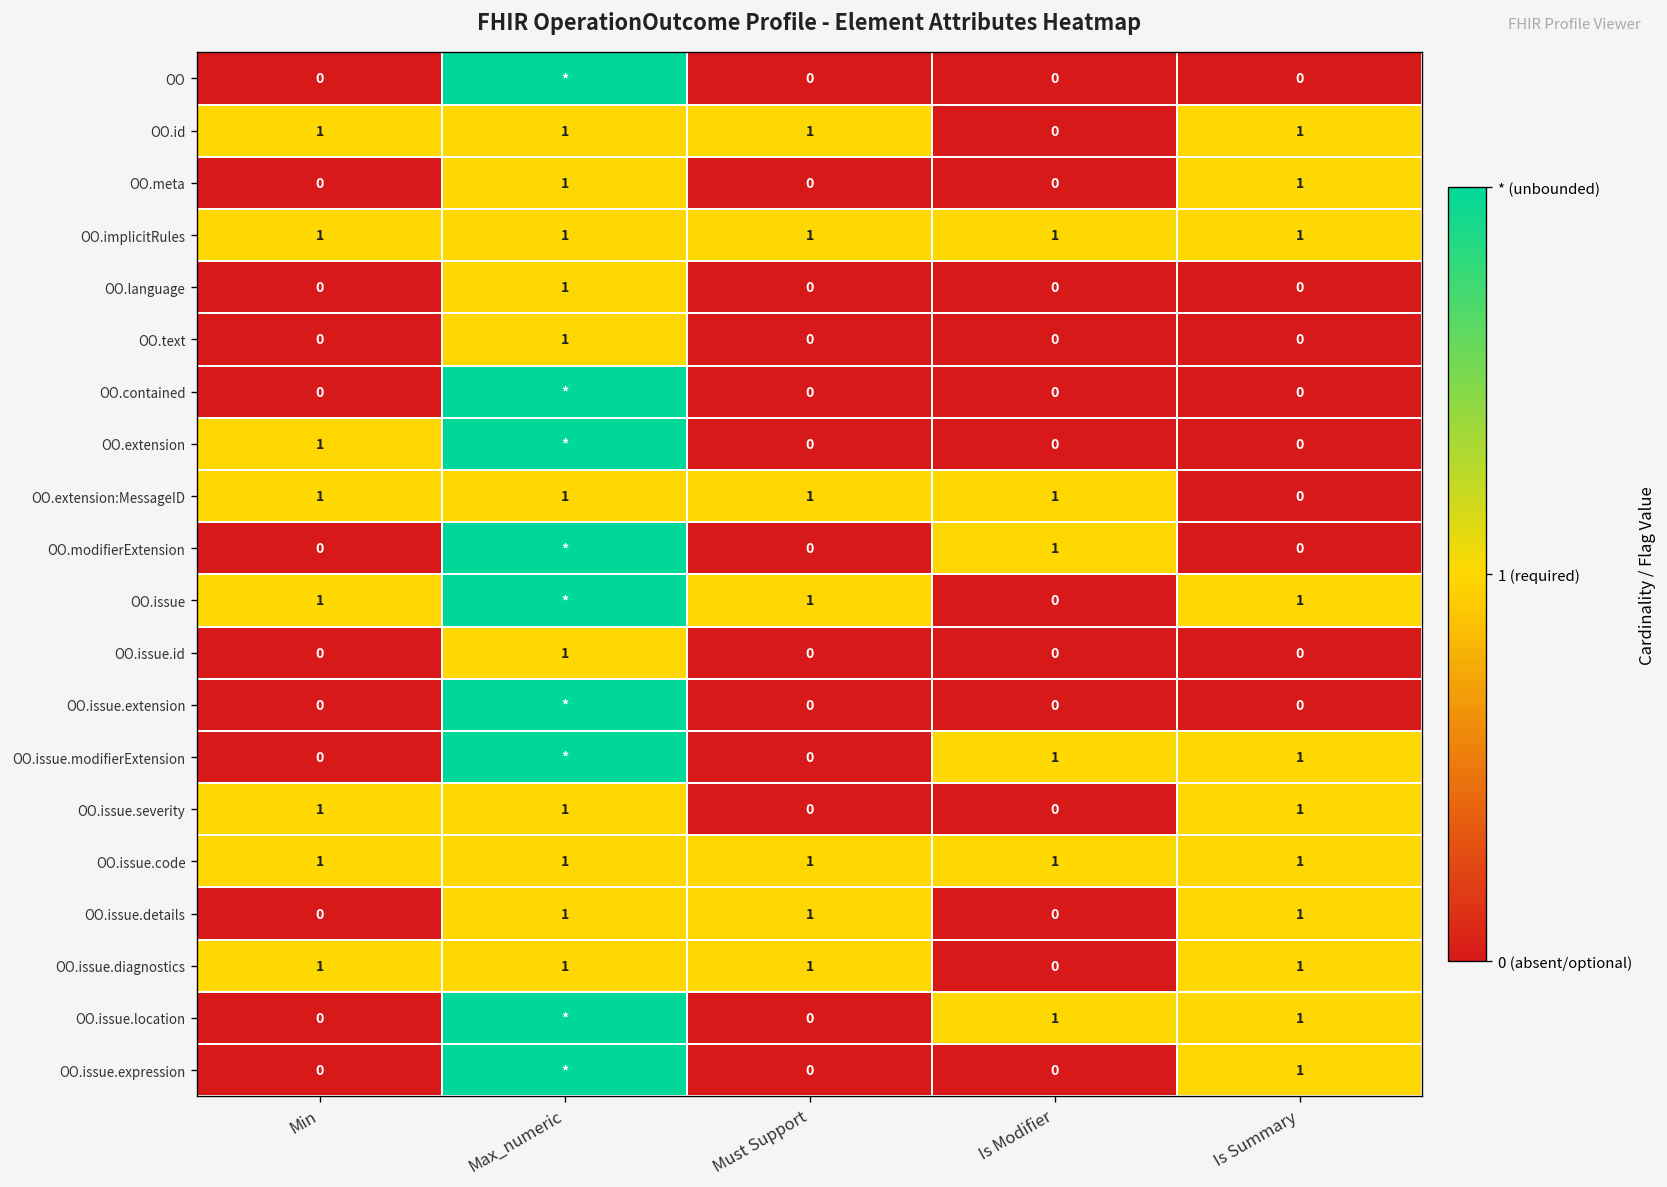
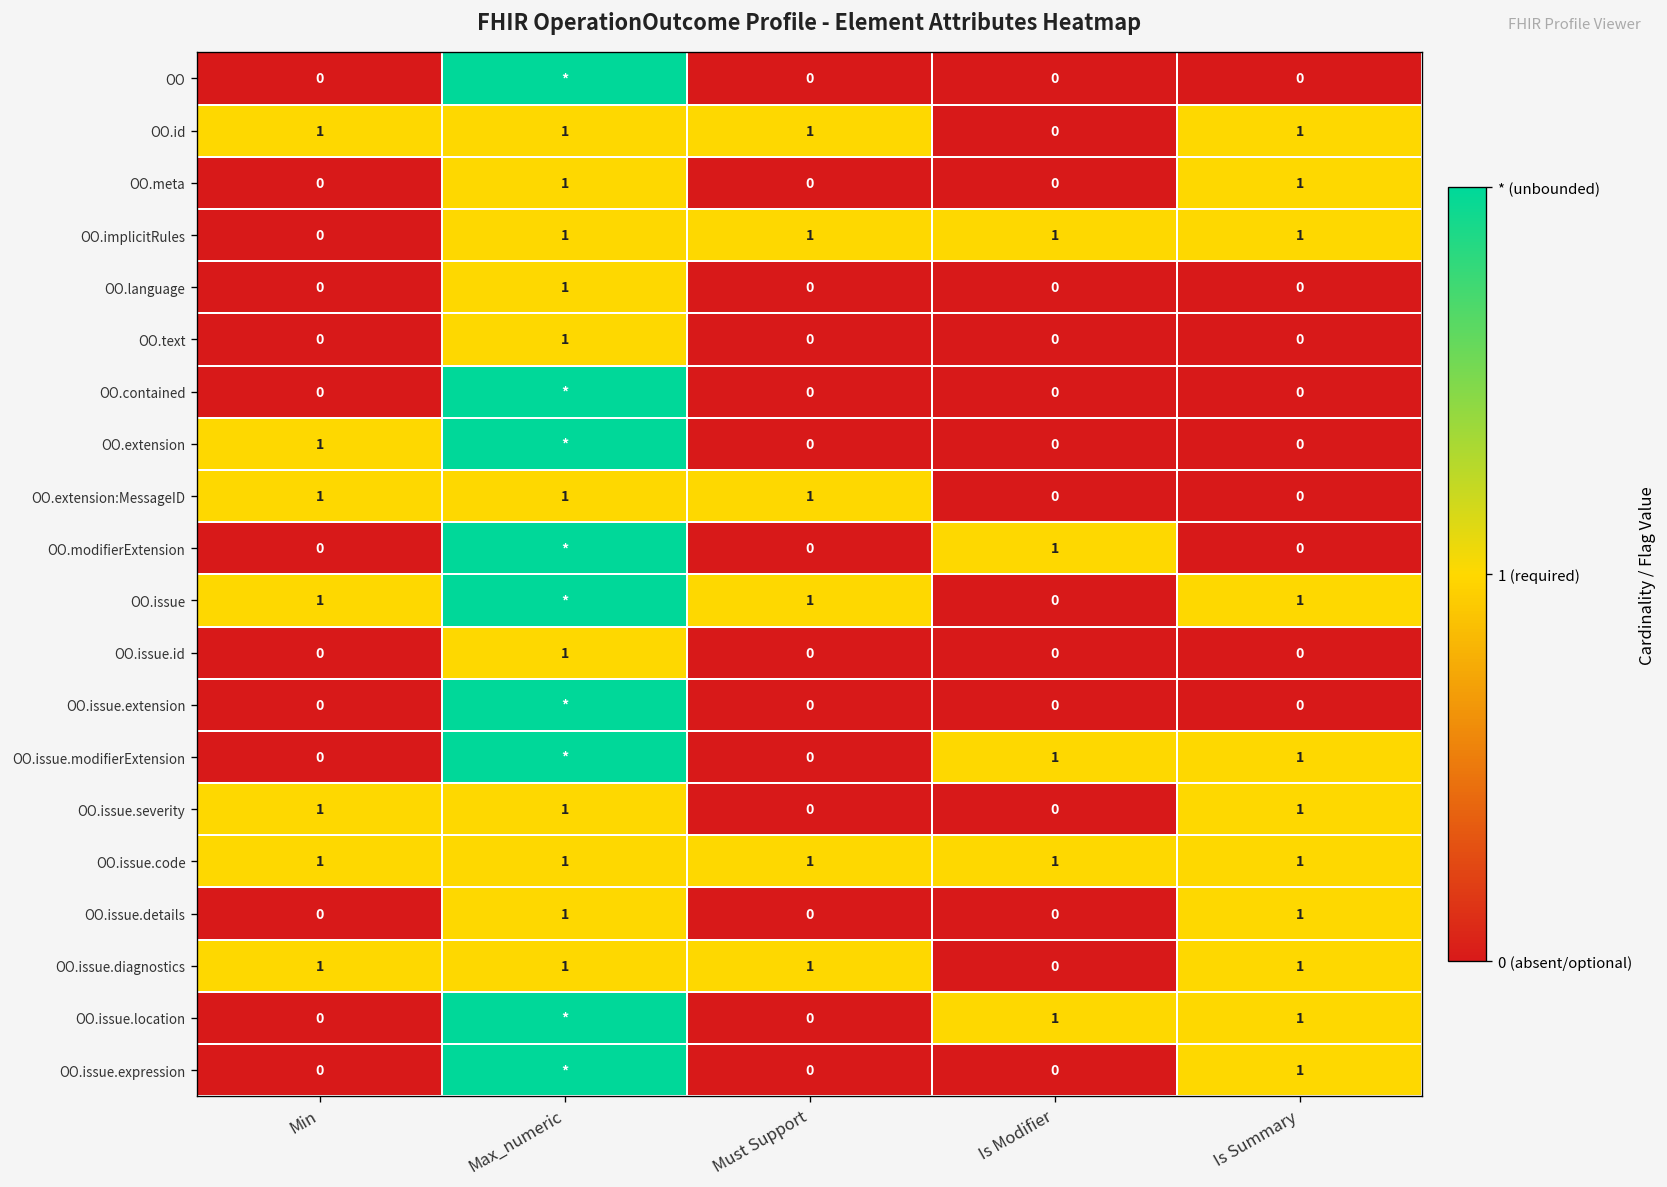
  {
    "OO": {
      "Min": 0,
      "Must Support": 0,
      "Is Modifier": 0,
      "Is Summary": 0
    },
    "OO.id": {
      "Min": 1,
      "Max_numeric": 1,
      "Must Support": 1,
      "Is Modifier": 0,
      "Is Summary": 1
    },
    "OO.meta": {
      "Min": 0,
      "Max_numeric": 1,
      "Must Support": 0,
      "Is Modifier": 0,
      "Is Summary": 1
    },
    "OO.implicitRules": {
-     "Min": 1,
+     "Min": 0,
      "Max_numeric": 1,
      "Must Support": 1,
      "Is Modifier": 1,
      "Is Summary": 1
    },
    "OO.language": {
      "Min": 0,
      "Max_numeric": 1,
      "Must Support": 0,
      "Is Modifier": 0,
      "Is Summary": 0
    },
    "OO.text": {
      "Min": 0,
      "Max_numeric": 1,
      "Must Support": 0,
      "Is Modifier": 0,
      "Is Summary": 0
    },
    "OO.contained": {
      "Min": 0,
      "Must Support": 0,
      "Is Modifier": 0,
      "Is Summary": 0
    },
    "OO.extension": {
      "Min": 1,
      "Must Support": 0,
      "Is Modifier": 0,
      "Is Summary": 0
    },
    "OO.extension:MessageID": {
      "Min": 1,
      "Max_numeric": 1,
      "Must Support": 1,
-     "Is Modifier": 1,
+     "Is Modifier": 0,
      "Is Summary": 0
    },
    "OO.modifierExtension": {
      "Min": 0,
      "Must Support": 0,
      "Is Modifier": 1,
      "Is Summary": 0
    },
    "OO.issue": {
      "Min": 1,
      "Must Support": 1,
      "Is Modifier": 0,
      "Is Summary": 1
    },
    "OO.issue.id": {
      "Min": 0,
      "Max_numeric": 1,
      "Must Support": 0,
      "Is Modifier": 0,
      "Is Summary": 0
    },
    "OO.issue.extension": {
      "Min": 0,
      "Must Support": 0,
      "Is Modifier": 0,
      "Is Summary": 0
    },
    "OO.issue.modifierExtension": {
      "Min": 0,
      "Must Support": 0,
      "Is Modifier": 1,
      "Is Summary": 1
    },
    "OO.issue.severity": {
      "Min": 1,
      "Max_numeric": 1,
      "Must Support": 0,
      "Is Modifier": 0,
      "Is Summary": 1
    },
    "OO.issue.code": {
      "Min": 1,
      "Max_numeric": 1,
      "Must Support": 1,
      "Is Modifier": 1,
      "Is Summary": 1
    },
    "OO.issue.details": {
      "Min": 0,
      "Max_numeric": 1,
-     "Must Support": 1,
+     "Must Support": 0,
      "Is Modifier": 0,
      "Is Summary": 1
    },
    "OO.issue.diagnostics": {
      "Min": 1,
      "Max_numeric": 1,
      "Must Support": 1,
      "Is Modifier": 0,
      "Is Summary": 1
    },
    "OO.issue.location": {
      "Min": 0,
      "Must Support": 0,
      "Is Modifier": 1,
      "Is Summary": 1
    },
    "OO.issue.expression": {
      "Min": 0,
      "Must Support": 0,
      "Is Modifier": 0,
      "Is Summary": 1
    }
  }
